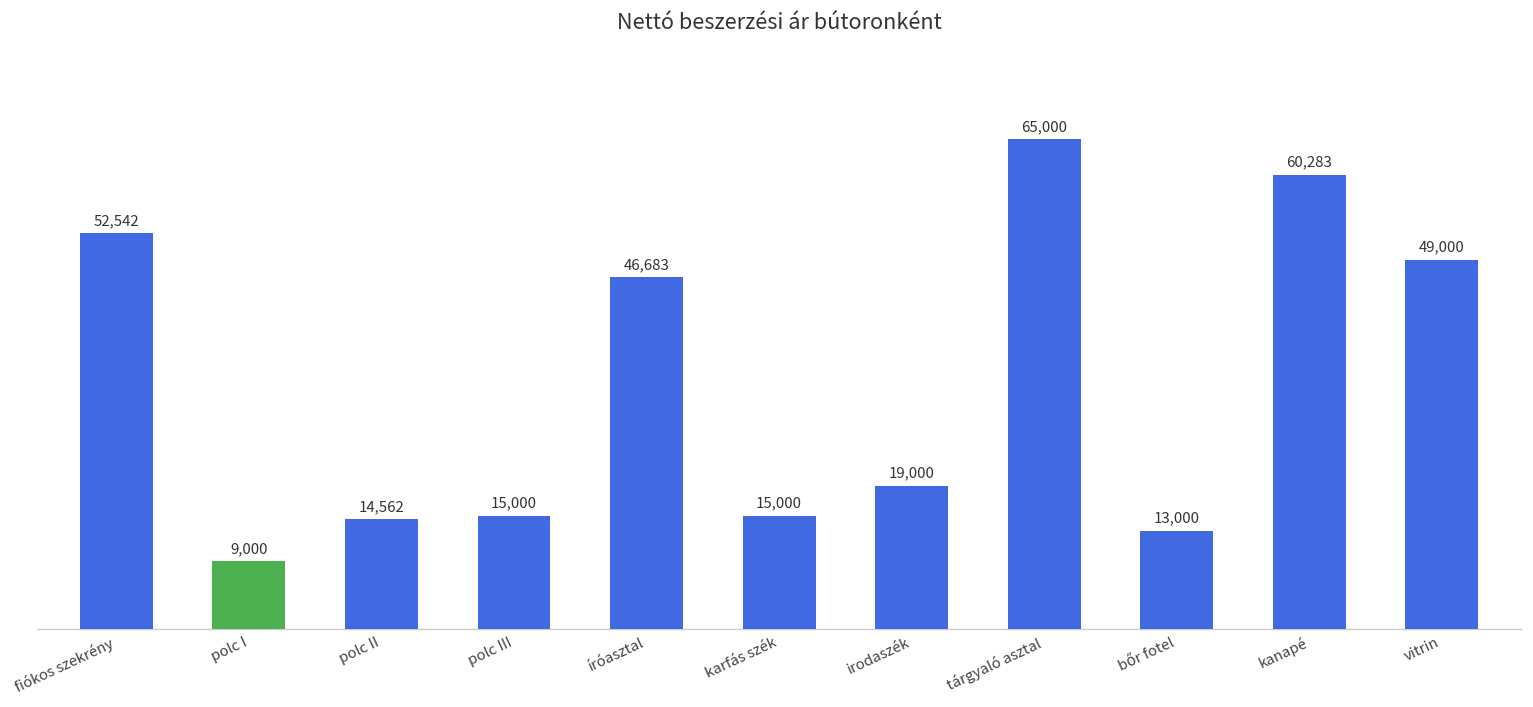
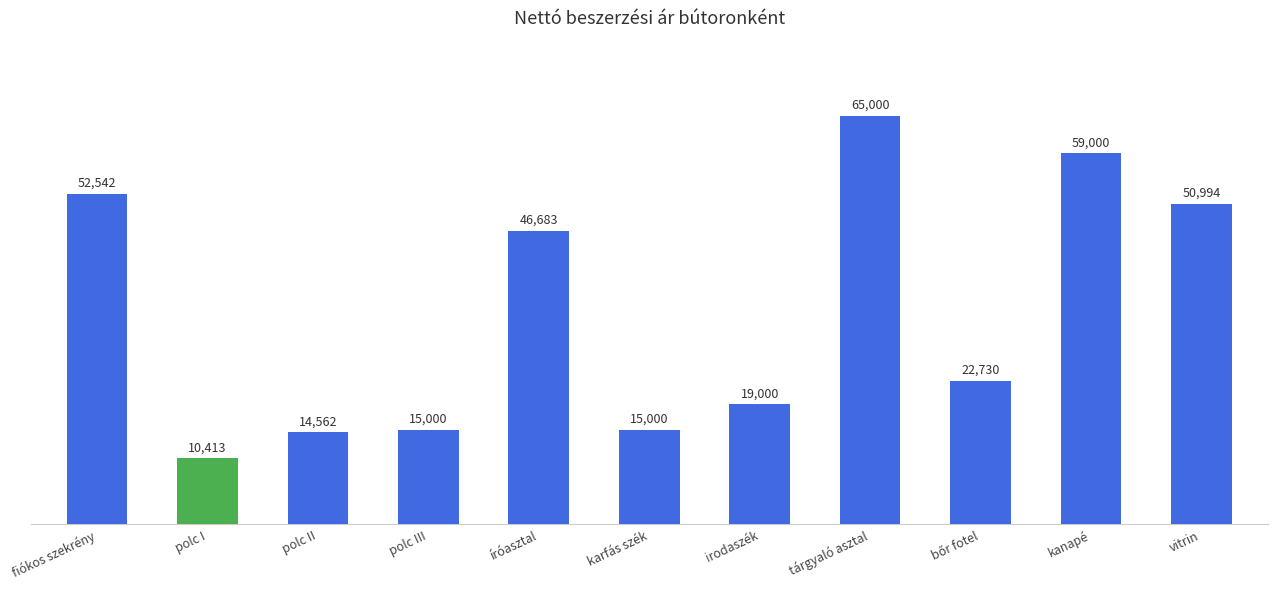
  {
    "fiókos szekrény": "52,542",
-   "polc I": "9,000",
+   "polc I": "10,413",
    "polc II": "14,562",
    "polc III": "15,000",
    "íróasztal": "46,683",
    "karfás szék": "15,000",
    "irodaszék": "19,000",
    "tárgyaló asztal": "65,000",
-   "bőr fotel": "13,000",
-   "kanapé": "60,283",
-   "vitrin": "49,000"
+   "bőr fotel": "22,730",
+   "kanapé": "59,000",
+   "vitrin": "50,994"
  }
